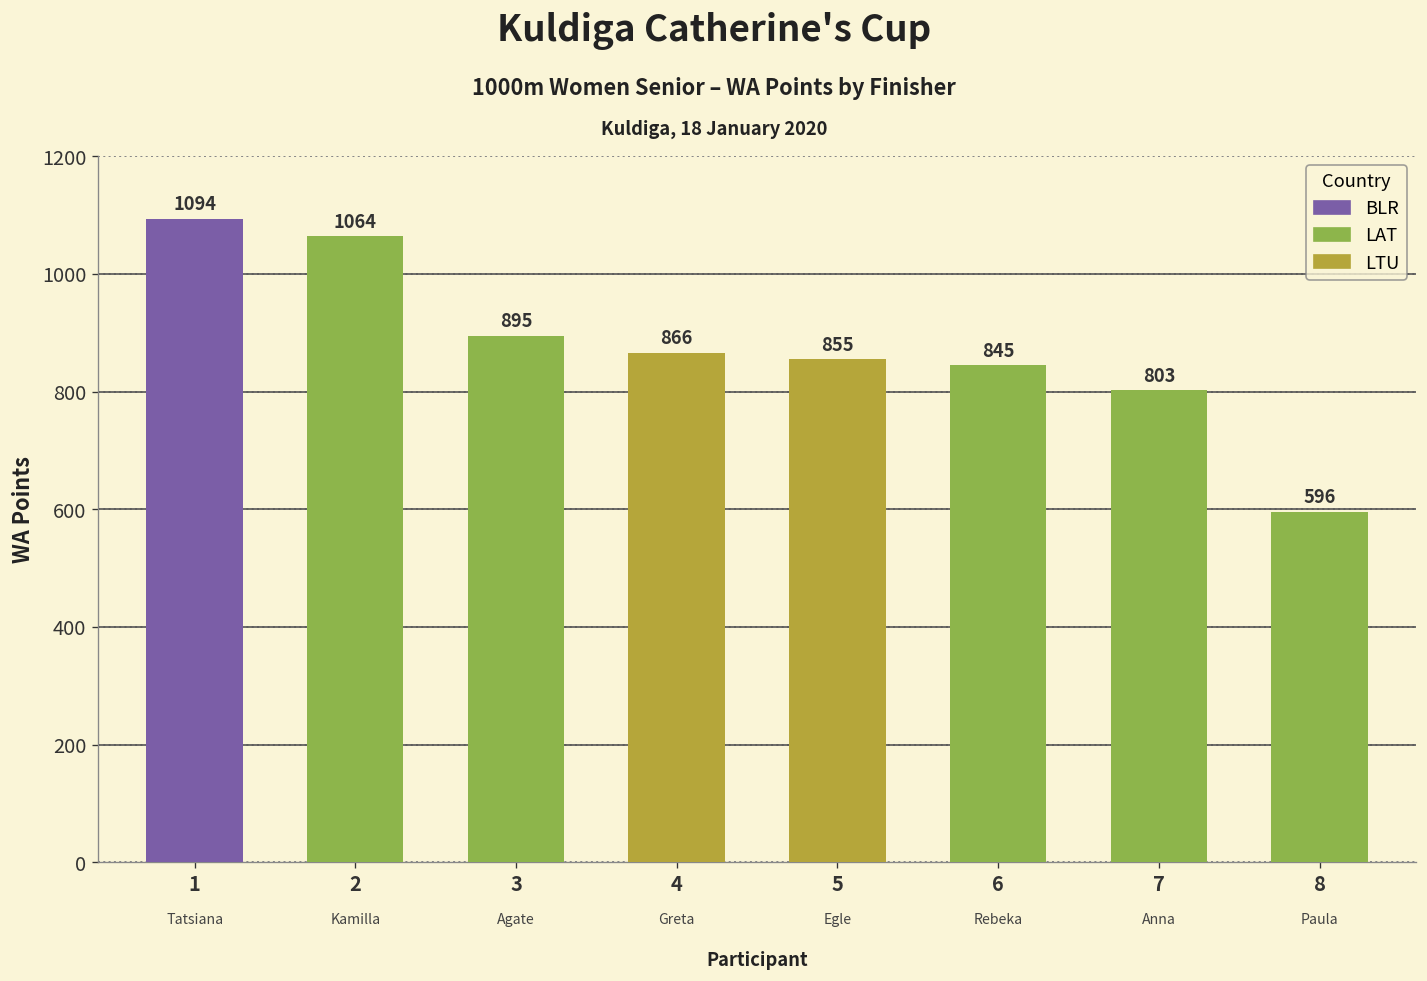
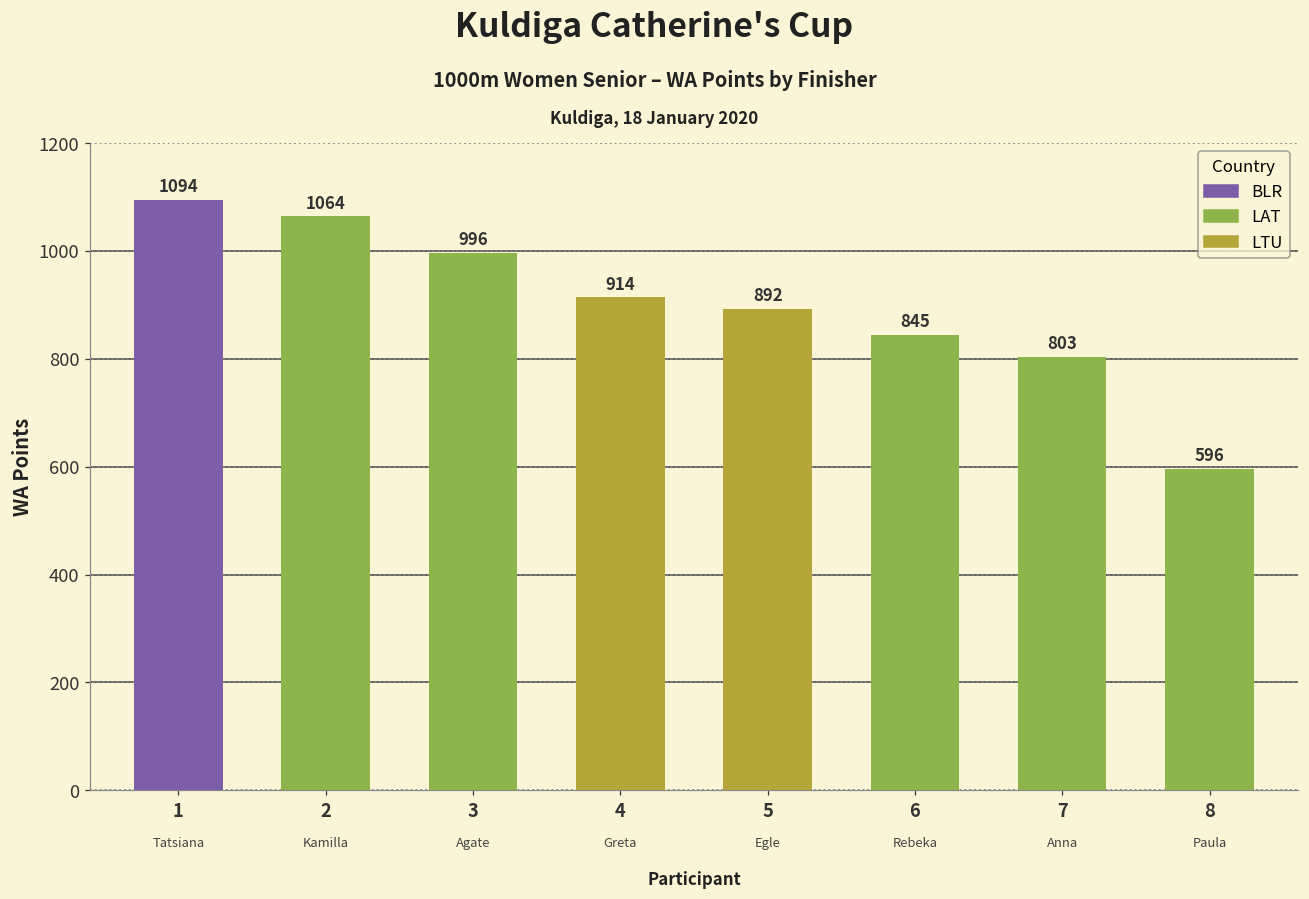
  {
    "1": 1094,
    "2": 1064,
-   "3": 895,
-   "4": 866,
-   "5": 855,
+   "3": 996,
+   "4": 914,
+   "5": 892,
    "6": 845,
    "7": 803,
    "8": 596
  }
